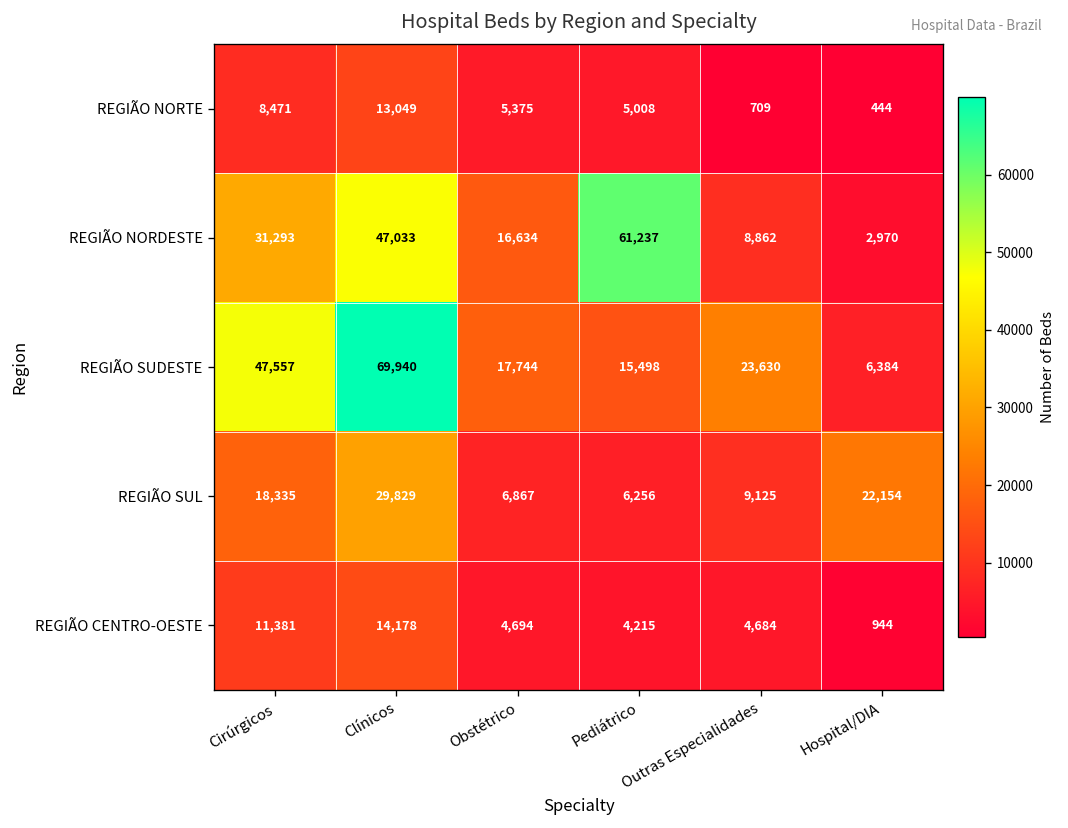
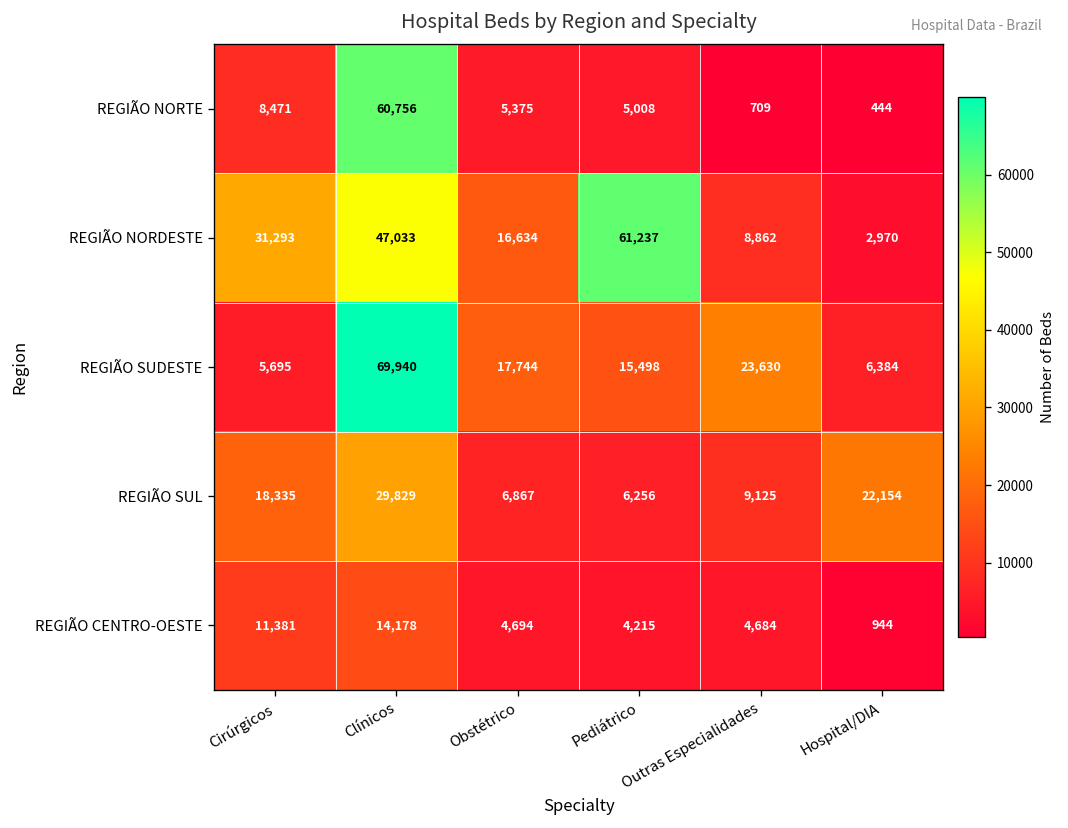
  {
    "REGIÃO NORTE": {
      "Cirúrgicos": "8,471",
-     "Clínicos": "13,049",
+     "Clínicos": "60,756",
      "Obstétrico": "5,375",
      "Pediátrico": "5,008",
      "Outras Especialidades": "709",
      "Hospital/DIA": "444"
    },
    "REGIÃO NORDESTE": {
      "Cirúrgicos": "31,293",
      "Clínicos": "47,033",
      "Obstétrico": "16,634",
      "Pediátrico": "61,237",
      "Outras Especialidades": "8,862",
      "Hospital/DIA": "2,970"
    },
    "REGIÃO SUDESTE": {
-     "Cirúrgicos": "47,557",
+     "Cirúrgicos": "5,695",
      "Clínicos": "69,940",
      "Obstétrico": "17,744",
      "Pediátrico": "15,498",
      "Outras Especialidades": "23,630",
      "Hospital/DIA": "6,384"
    },
    "REGIÃO SUL": {
      "Cirúrgicos": "18,335",
      "Clínicos": "29,829",
      "Obstétrico": "6,867",
      "Pediátrico": "6,256",
      "Outras Especialidades": "9,125",
      "Hospital/DIA": "22,154"
    },
    "REGIÃO CENTRO-OESTE": {
      "Cirúrgicos": "11,381",
      "Clínicos": "14,178",
      "Obstétrico": "4,694",
      "Pediátrico": "4,215",
      "Outras Especialidades": "4,684",
      "Hospital/DIA": "944"
    }
  }
